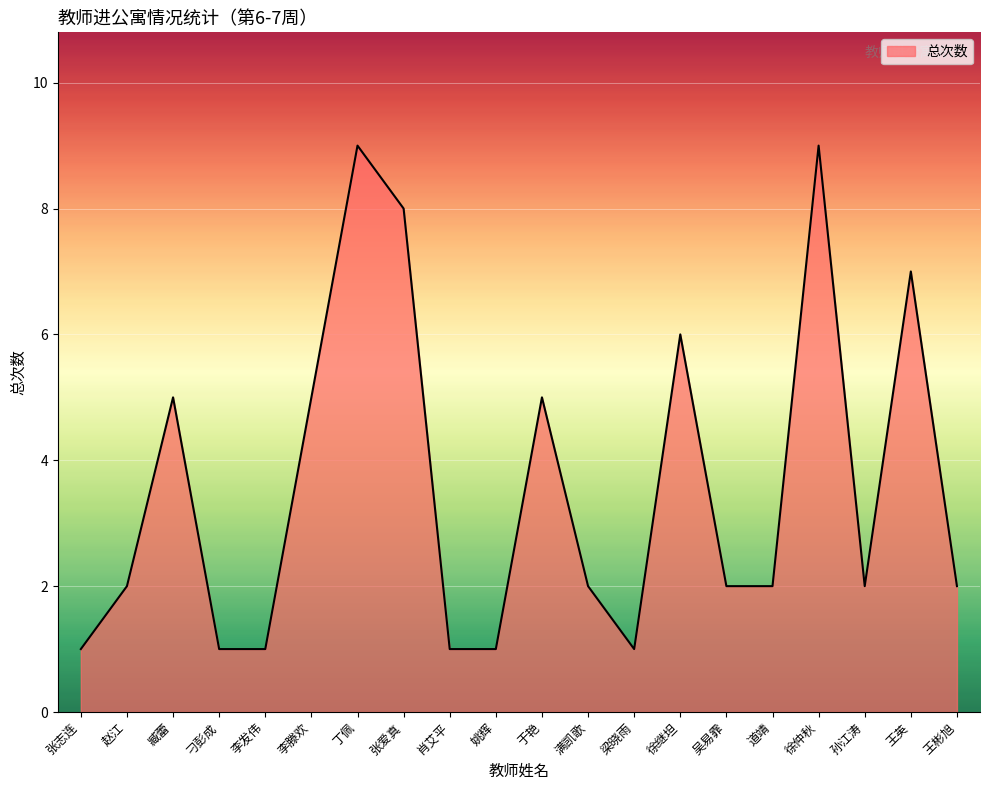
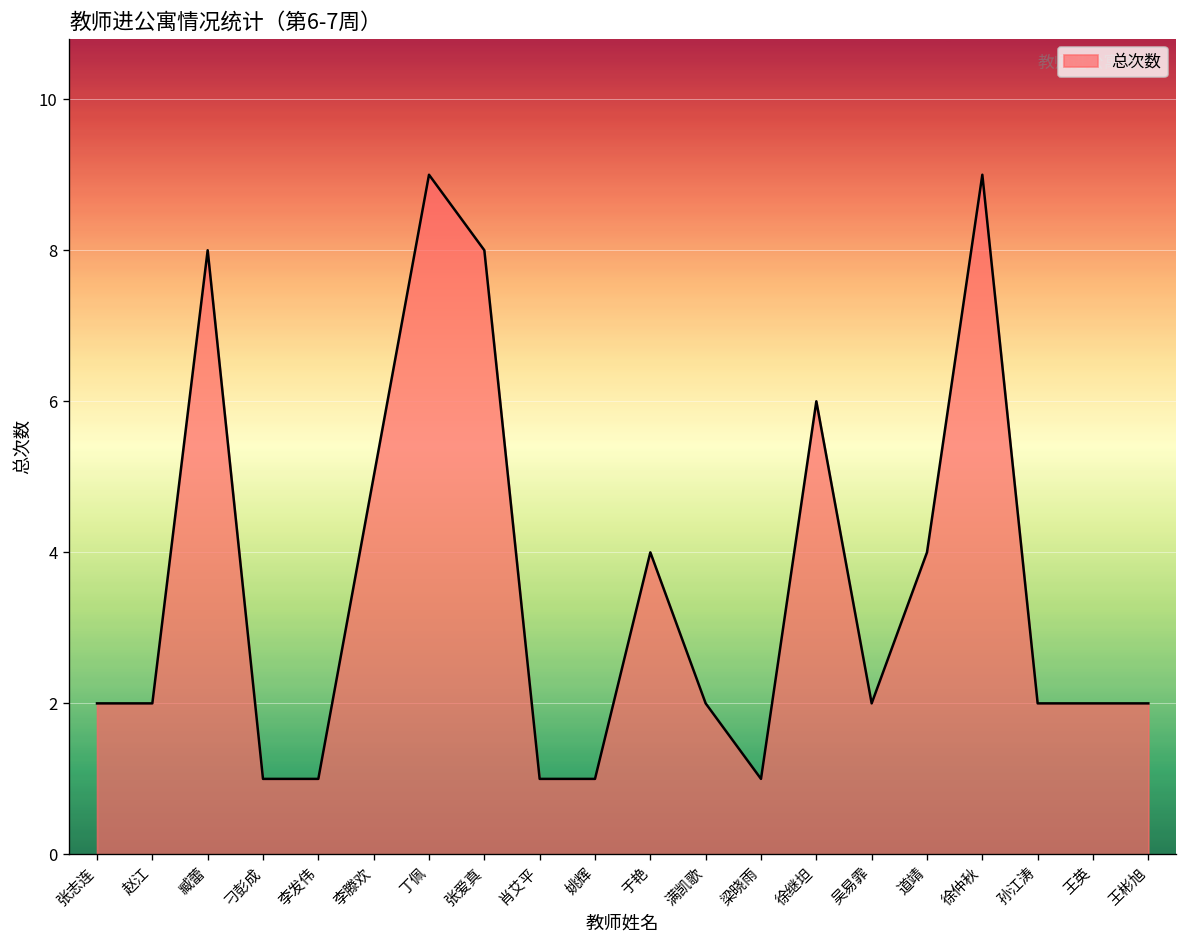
  {
-   "张志连": 1,
+   "张志连": 2,
    "赵江": 2,
-   "臧蕾": 5,
+   "臧蕾": 8,
    "刁彭成": 1,
    "李发伟": 1,
    "李滕欢": 5,
    "丁佩": 9,
    "张爱真": 8,
    "肖艾平": 1,
    "姚辉": 1,
-   "于艳": 5,
+   "于艳": 4,
    "满凯歌": 2,
    "梁晓雨": 1,
    "徐继坦": 6,
    "吴易霏": 2,
-   "道靖": 2,
+   "道靖": 4,
    "徐仲秋": 9,
    "孙江涛": 2,
-   "王英": 7,
+   "王英": 2,
    "王彬旭": 2
  }
